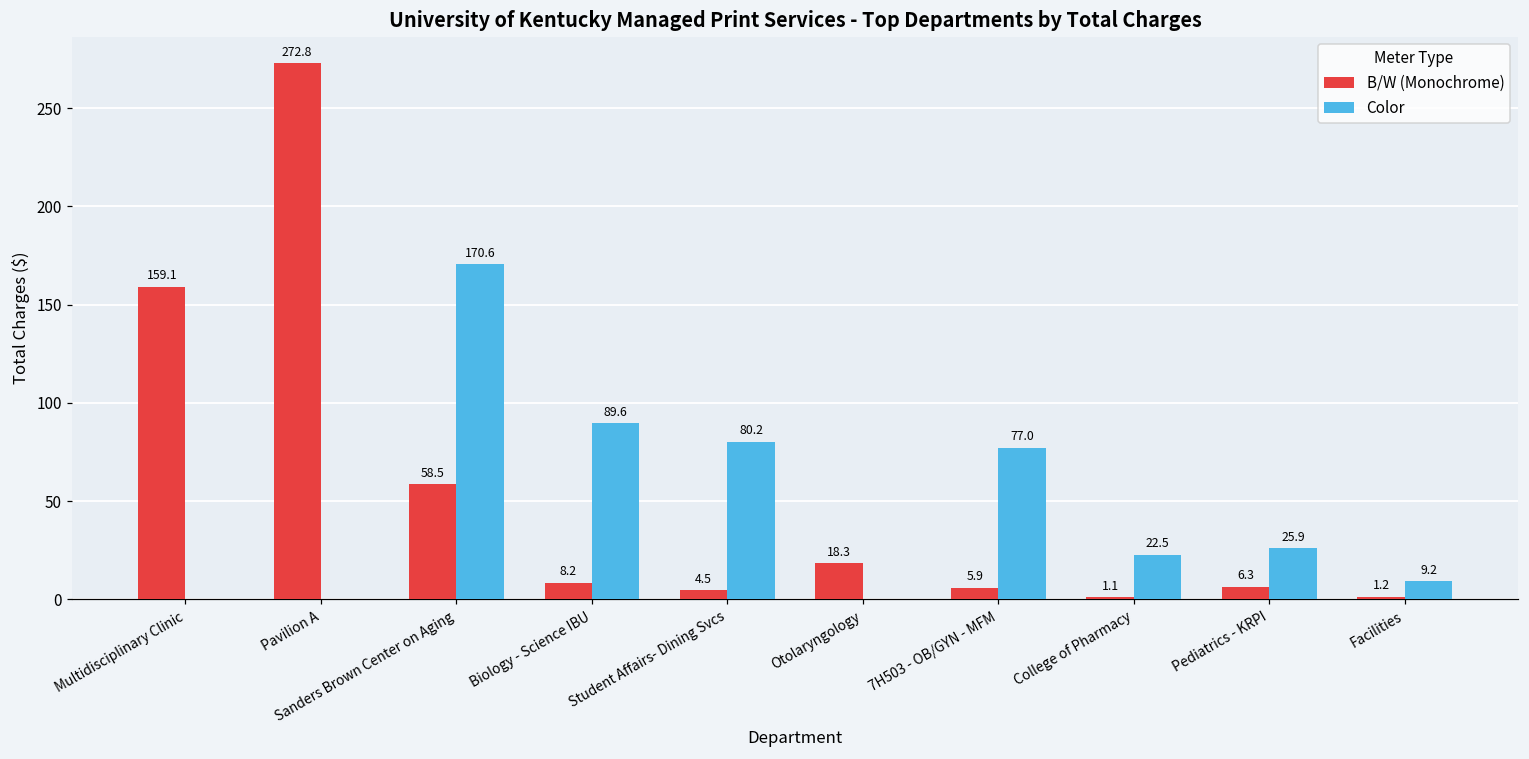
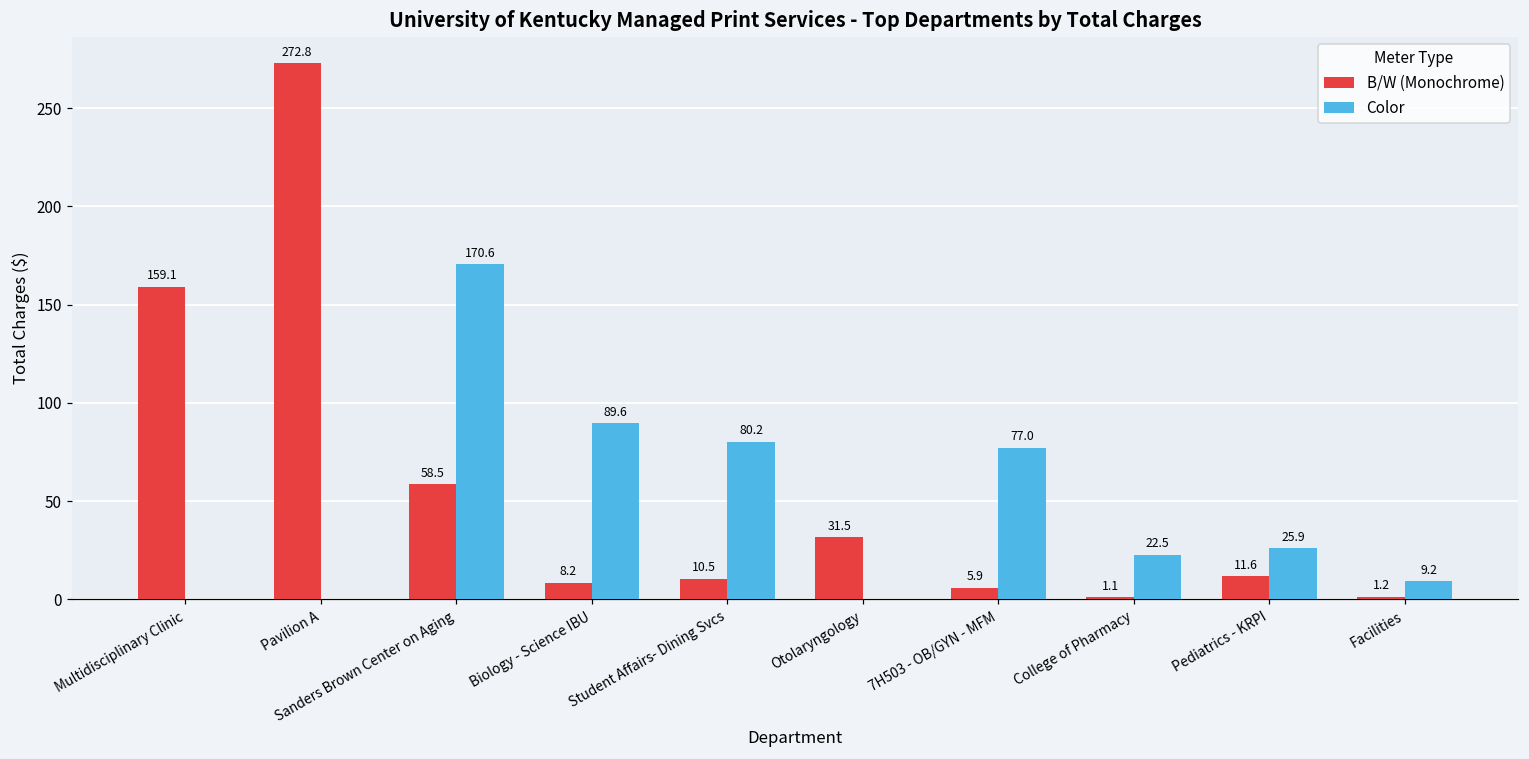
  {
    "B/W (Monochrome)": {
      "Multidisciplinary Clinic": 159.1,
      "Pavilion A": 272.8,
      "Sanders Brown Center on Aging": 58.5,
      "Biology - Science IBU": 8.2,
-     "Student Affairs- Dining Svcs": 4.5,
-     "Otolaryngology": 18.3,
+     "Student Affairs- Dining Svcs": 10.5,
+     "Otolaryngology": 31.5,
      "7H503 - OB/GYN - MFM": 5.9,
      "College of Pharmacy": 1.1,
-     "Pediatrics - KRPI": 6.3,
+     "Pediatrics - KRPI": 11.6,
      "Facilities": 1.2
    },
    "Color": {
      "Sanders Brown Center on Aging": 170.6,
      "Biology - Science IBU": 89.6,
      "Student Affairs- Dining Svcs": 80.2,
      "7H503 - OB/GYN - MFM": 77.0,
      "College of Pharmacy": 22.5,
      "Pediatrics - KRPI": 25.9,
      "Facilities": 9.2
    }
  }
